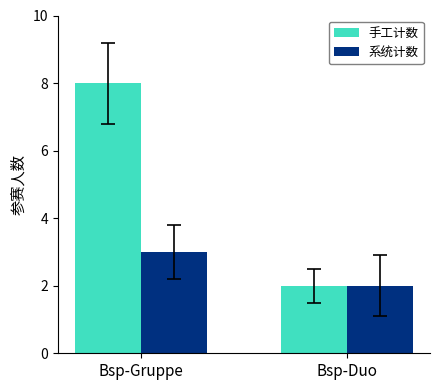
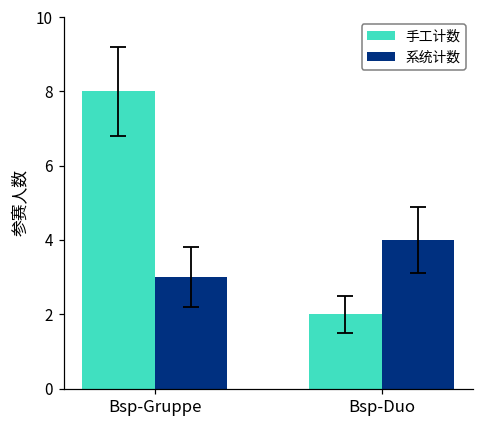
  {
    "手工计数": {
      "Bsp-Gruppe": 8,
      "Bsp-Duo": 2
    },
    "系统计数": {
      "Bsp-Gruppe": 3,
-     "Bsp-Duo": 2
+     "Bsp-Duo": 4
    }
  }
